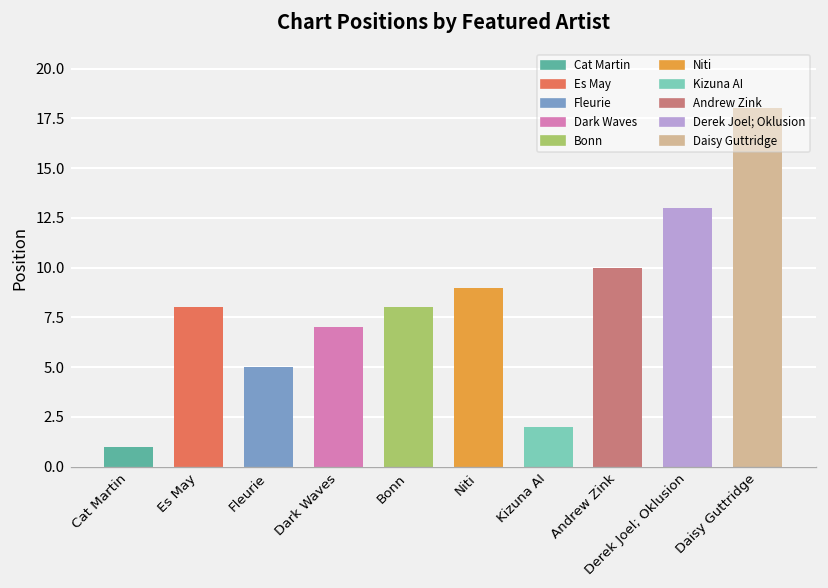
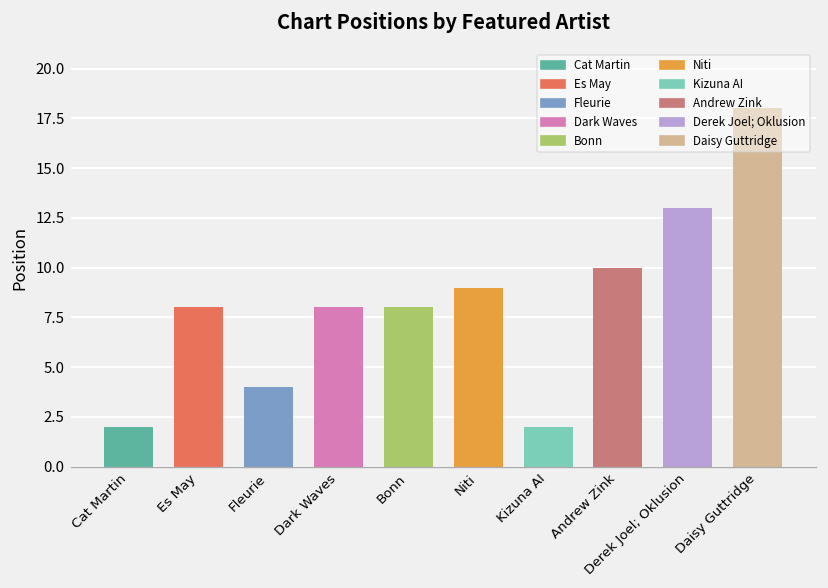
  {
-   "Cat Martin": 1,
+   "Cat Martin": 2,
    "Es May": 8,
-   "Fleurie": 5,
-   "Dark Waves": 7,
+   "Fleurie": 4,
+   "Dark Waves": 8,
    "Bonn": 8,
    "Niti": 9,
    "Kizuna AI": 2,
    "Andrew Zink": 10,
    "Derek Joel; Oklusion": 13
  }
